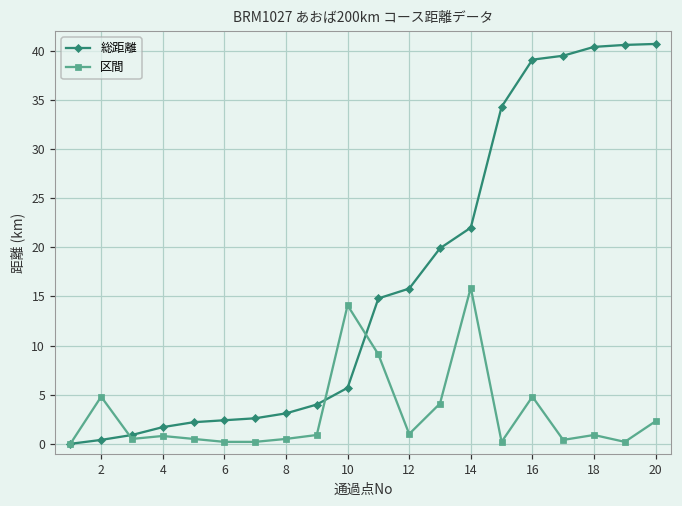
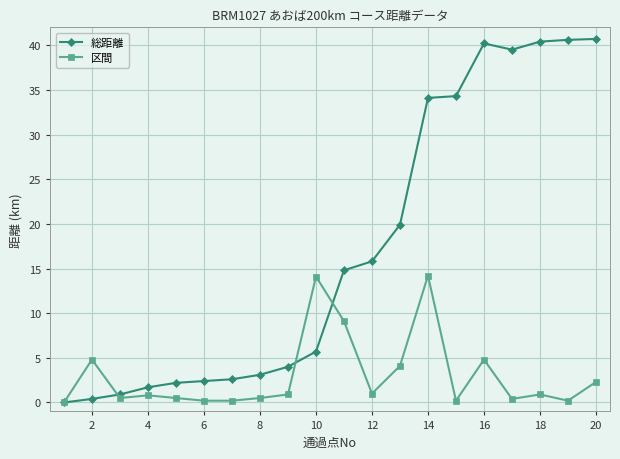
  {
    "総距離": {
      "2": 0,
      "4": 2,
      "6": 2,
      "8": 3,
      "10": 6,
      "12": 16,
-     "14": 22,
-     "16": 39,
+     "14": 34,
+     "16": 40,
      "18": 40,
      "20": 41
    },
    "区間": {
      "2": 5,
      "4": 1,
      "6": 0,
      "8": 1,
      "10": 14,
      "12": 1,
-     "14": 16,
+     "14": 14,
      "16": 5,
      "18": 1,
      "20": 2
    }
  }
